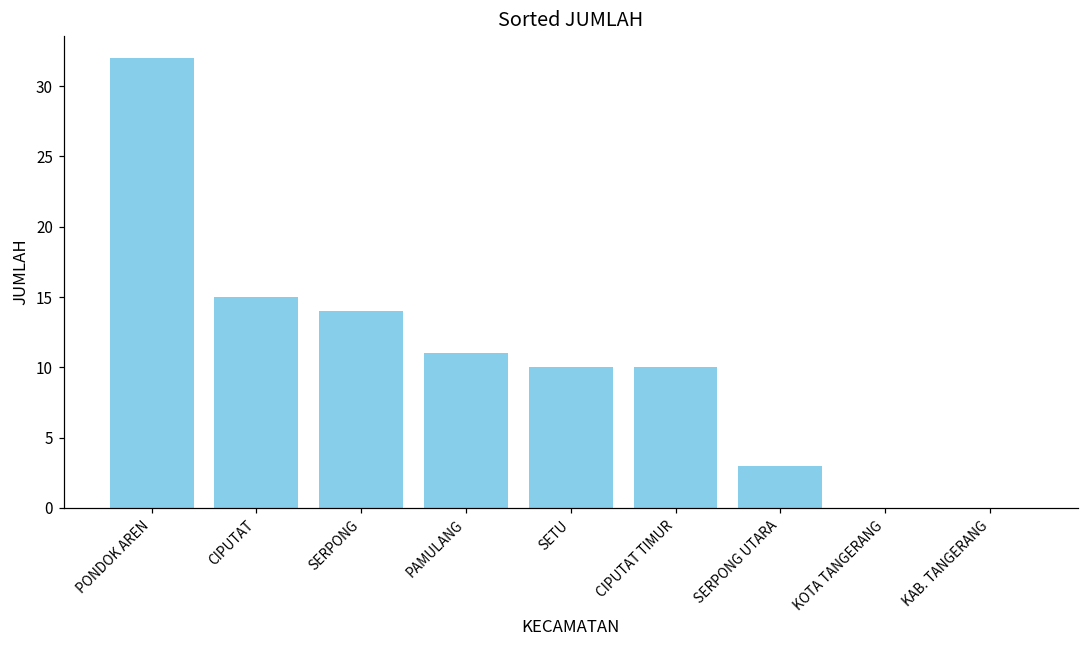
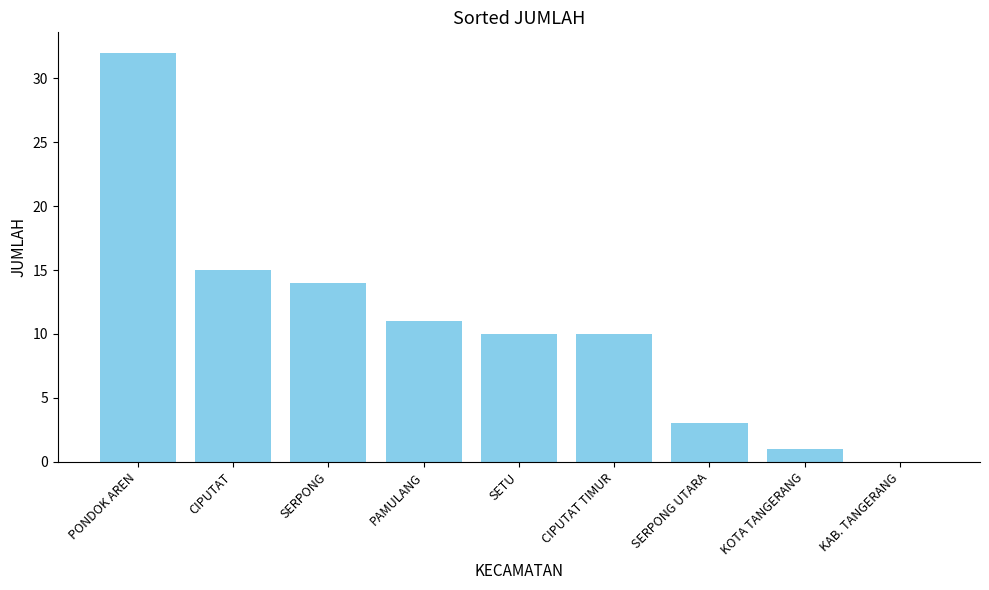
  {
    "PONDOK AREN": 32,
    "CIPUTAT": 15,
    "SERPONG": 14,
    "PAMULANG": 11,
    "SETU": 10,
    "CIPUTAT TIMUR": 10,
    "SERPONG UTARA": 3,
-   "KOTA TANGERANG": 0,
+   "KOTA TANGERANG": 1,
    "KAB. TANGERANG": 0
  }
